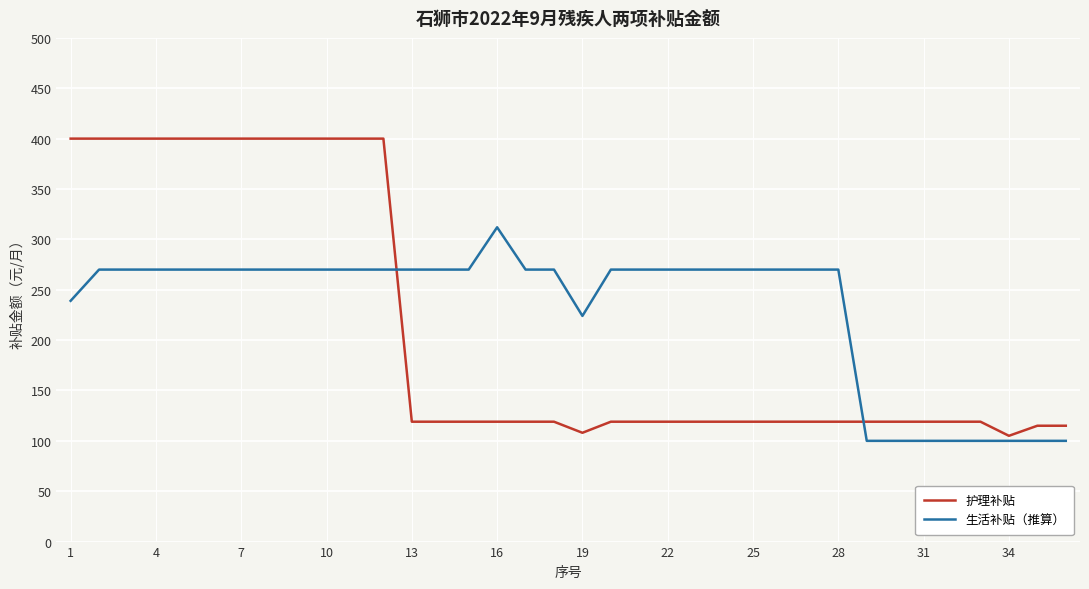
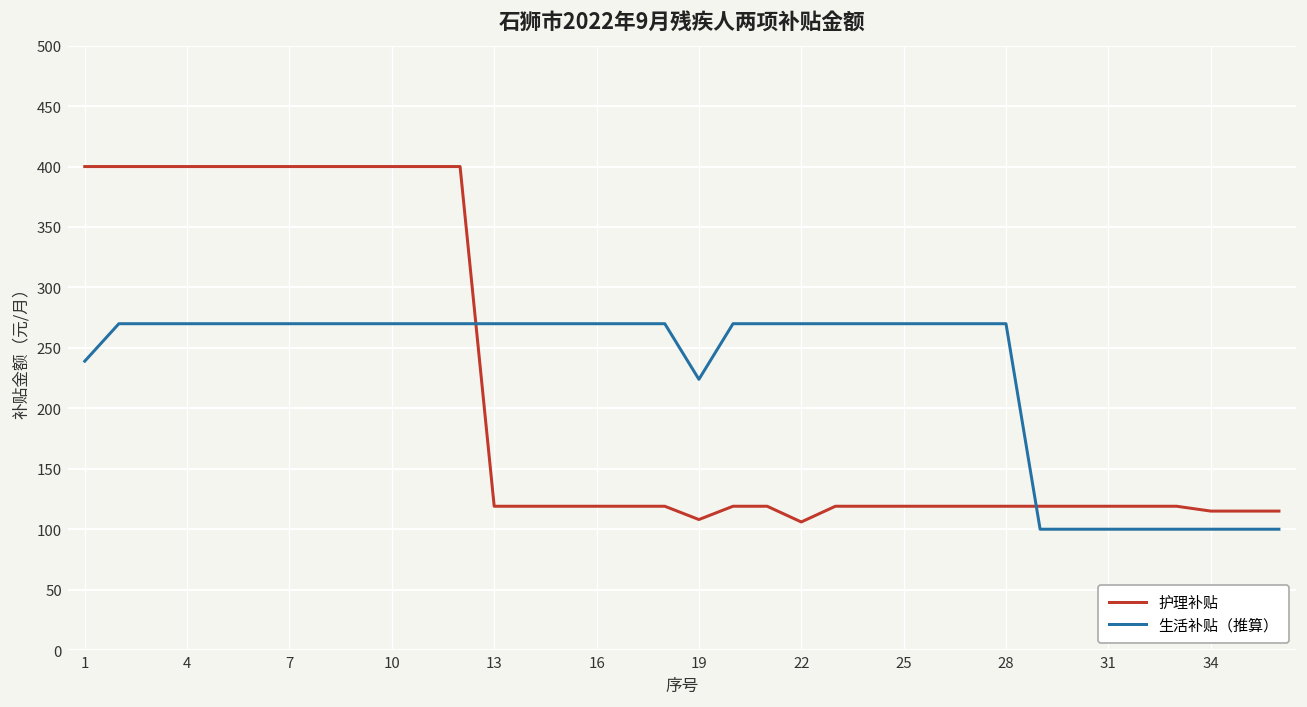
  {
    "护理补贴": {
      "1": 400,
      "4": 400,
      "7": 400,
      "10": 400,
      "13": 119,
      "16": 119,
      "19": 108,
-     "22": 119,
+     "22": 106,
      "25": 119,
      "28": 119,
      "31": 119,
-     "34": 105
+     "34": 115
    },
    "生活补贴（推算）": {
      "1": 239,
      "4": 270,
      "7": 270,
      "10": 270,
      "13": 270,
-     "16": 312,
+     "16": 270,
      "19": 224,
      "22": 270,
      "25": 270,
      "28": 270,
      "31": 100,
      "34": 100
    }
  }
